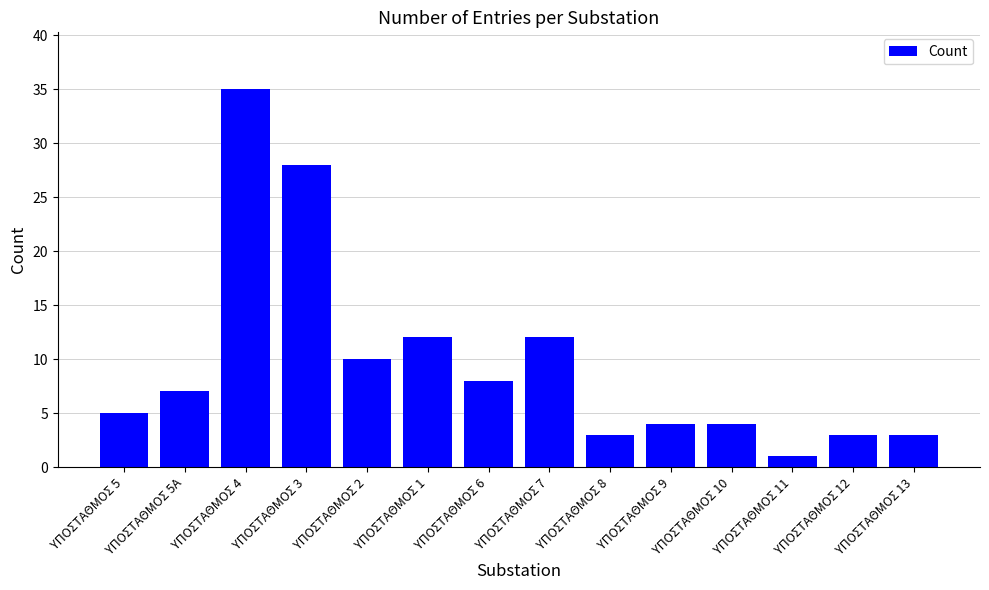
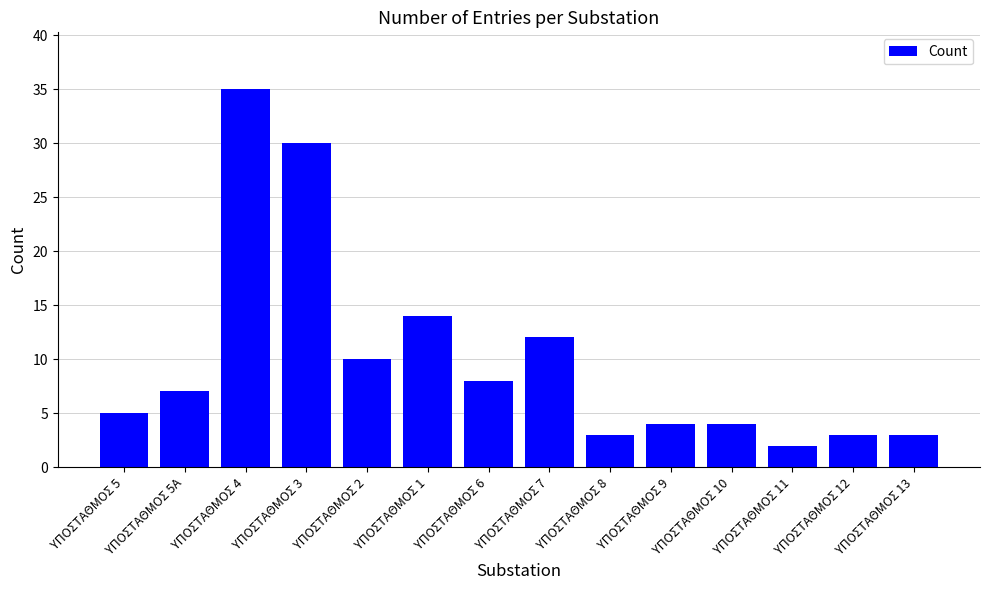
  {
    "ΥΠΟΣΤΑΘΜΟΣ 5": 5,
    "ΥΠΟΣΤΑΘΜΟΣ 5Α": 7,
    "ΥΠΟΣΤΑΘΜΟΣ 4": 35,
-   "ΥΠΟΣΤΑΘΜΟΣ 3": 28,
+   "ΥΠΟΣΤΑΘΜΟΣ 3": 30,
    "ΥΠΟΣΤΑΘΜΟΣ 2": 10,
-   "ΥΠΟΣΤΑΘΜΟΣ 1": 12,
+   "ΥΠΟΣΤΑΘΜΟΣ 1": 14,
    "ΥΠΟΣΤΑΘΜΟΣ 6": 8,
    "ΥΠΟΣΤΑΘΜΟΣ 7": 12,
    "ΥΠΟΣΤΑΘΜΟΣ 8": 3,
    "ΥΠΟΣΤΑΘΜΟΣ 9": 4,
    "ΥΠΟΣΤΑΘΜΟΣ 10": 4,
-   "ΥΠΟΣΤΑΘΜΟΣ 11": 1,
+   "ΥΠΟΣΤΑΘΜΟΣ 11": 2,
    "ΥΠΟΣΤΑΘΜΟΣ 12": 3,
    "ΥΠΟΣΤΑΘΜΟΣ 13": 3
  }
